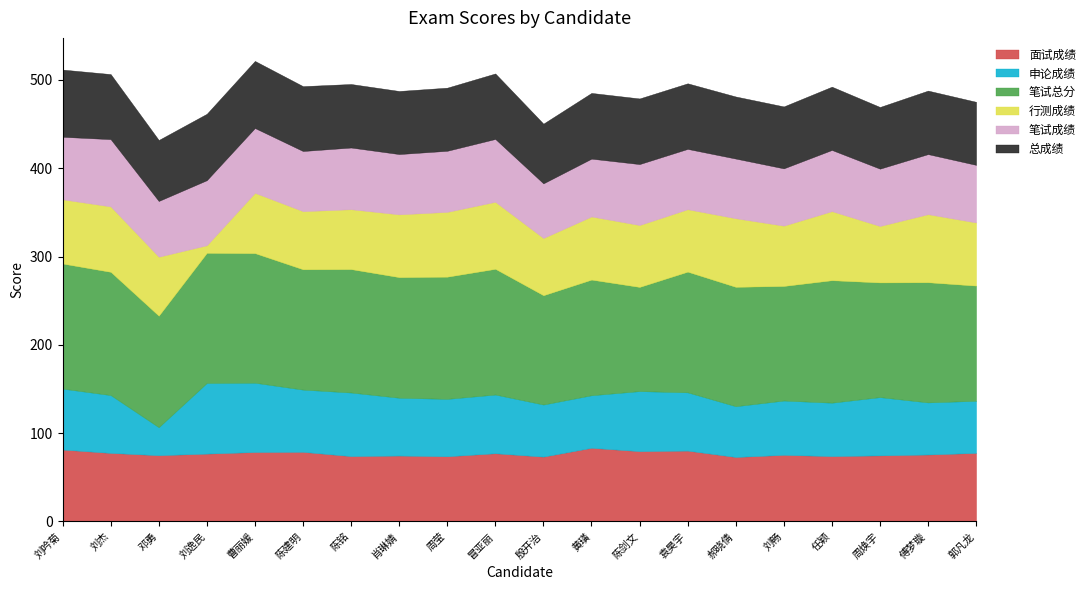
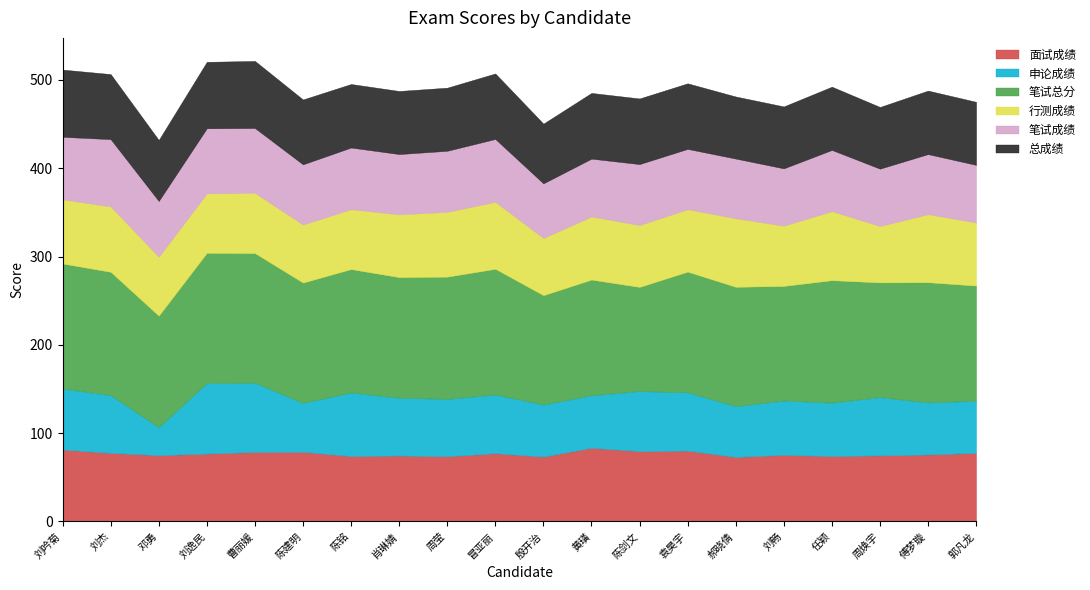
  {
    "面试成绩": {
      "刘吟菊": 80,
      "刘杰": 80,
      "邓勇": 80,
      "刘逸民": 80,
      "曹丽媛": 80,
      "陈建明": 80,
      "陈铭": 70,
      "肖琳婧": 70,
      "周莹": 70,
      "冒亚丽": 80,
      "殷开治": 70,
      "黄璜": 80,
      "陈剑文": 80,
      "袁昊宇": 80,
      "郝晓倩": 70,
      "刘畅": 80,
      "任颖": 70,
      "周焕宇": 70,
      "傅梦璇": 80,
      "郭凡龙": 80
    },
    "申论成绩": {
      "刘吟菊": 70,
      "刘杰": 70,
      "邓勇": 30,
      "刘逸民": 80,
      "曹丽媛": 80,
-     "陈建明": 70,
+     "陈建明": 60,
      "陈铭": 70,
      "肖琳婧": 70,
      "周莹": 70,
      "冒亚丽": 70,
      "殷开治": 60,
      "黄璜": 60,
      "陈剑文": 70,
      "袁昊宇": 70,
      "郝晓倩": 60,
      "刘畅": 60,
      "任颖": 60,
      "周焕宇": 70,
      "傅梦璇": 60,
      "郭凡龙": 60
    },
    "笔试总分": {
      "刘吟菊": 140,
      "刘杰": 140,
      "邓勇": 130,
      "刘逸民": 150,
      "曹丽媛": 150,
      "陈建明": 140,
      "陈铭": 140,
      "肖琳婧": 140,
      "周莹": 140,
      "冒亚丽": 140,
      "殷开治": 120,
      "黄璜": 130,
      "陈剑文": 120,
      "袁昊宇": 140,
      "郝晓倩": 140,
      "刘畅": 130,
      "任颖": 140,
      "周焕宇": 130,
      "傅梦璇": 140,
      "郭凡龙": 130
    },
    "行测成绩": {
      "刘吟菊": 70,
      "刘杰": 70,
      "邓勇": 70,
-     "刘逸民": 10,
+     "刘逸民": 70,
      "曹丽媛": 70,
      "陈建明": 70,
      "陈铭": 70,
      "肖琳婧": 70,
      "周莹": 70,
      "冒亚丽": 80,
      "殷开治": 60,
      "黄璜": 70,
      "陈剑文": 70,
      "袁昊宇": 70,
      "郝晓倩": 80,
      "刘畅": 70,
      "任颖": 80,
      "周焕宇": 60,
      "傅梦璇": 80,
      "郭凡龙": 70
    },
    "笔试成绩": {
      "刘吟菊": 70,
      "刘杰": 80,
      "邓勇": 60,
      "刘逸民": 70,
      "曹丽媛": 70,
      "陈建明": 70,
      "陈铭": 70,
      "肖琳婧": 70,
      "周莹": 70,
      "冒亚丽": 70,
      "殷开治": 60,
      "黄璜": 70,
      "陈剑文": 70,
      "袁昊宇": 70,
      "郝晓倩": 70,
      "刘畅": 60,
      "任颖": 70,
      "周焕宇": 60,
      "傅梦璇": 70,
      "郭凡龙": 70
    },
    "总成绩": {
      "刘吟菊": 80,
      "刘杰": 70,
      "邓勇": 70,
      "刘逸民": 80,
      "曹丽媛": 80,
      "陈建明": 70,
      "陈铭": 70,
      "肖琳婧": 70,
      "周莹": 70,
      "冒亚丽": 70,
      "殷开治": 70,
      "黄璜": 70,
      "陈剑文": 70,
      "袁昊宇": 70,
      "郝晓倩": 70,
      "刘畅": 70,
      "任颖": 70,
      "周焕宇": 70,
      "傅梦璇": 70,
      "郭凡龙": 70
    }
  }
